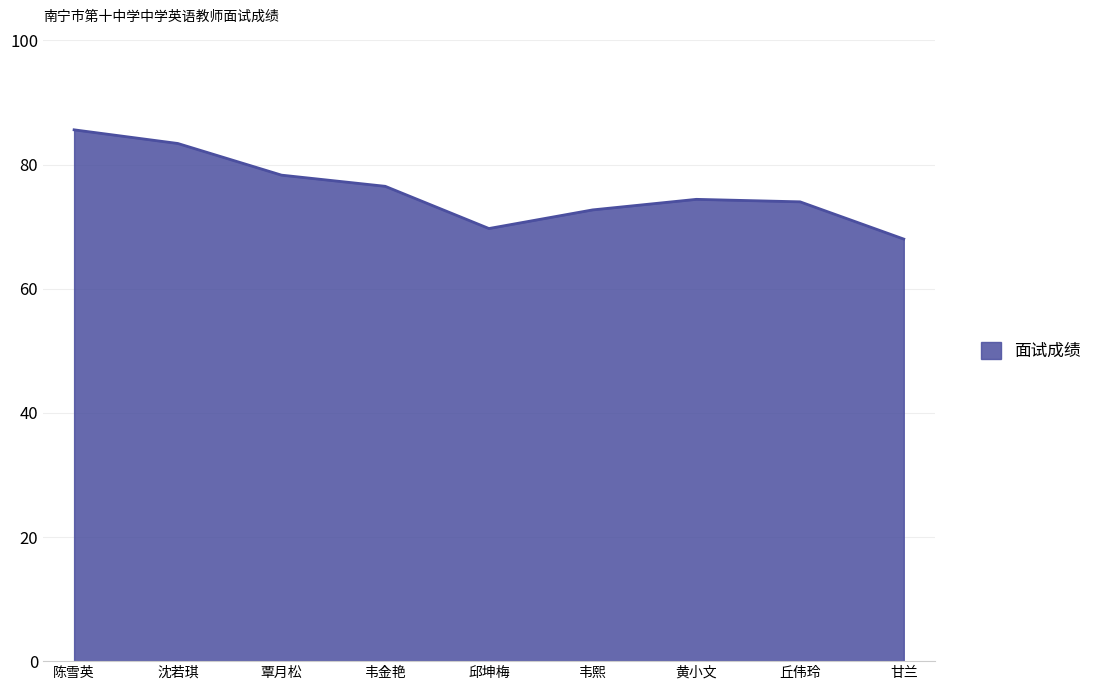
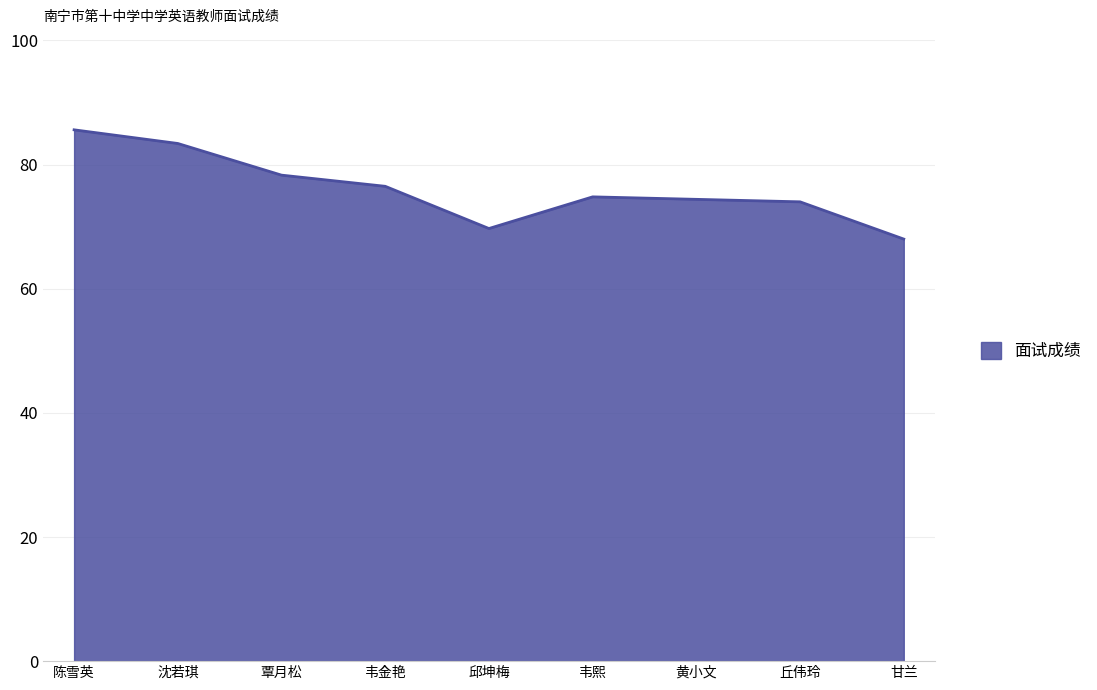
  {
    "陈雪英": 86,
    "沈若琪": 83,
    "覃月松": 78,
    "韦金艳": 77,
    "邱坤梅": 70,
-   "韦熙": 73,
+   "韦熙": 75,
    "黄小文": 74,
    "丘伟玲": 74,
    "甘兰": 68
  }
